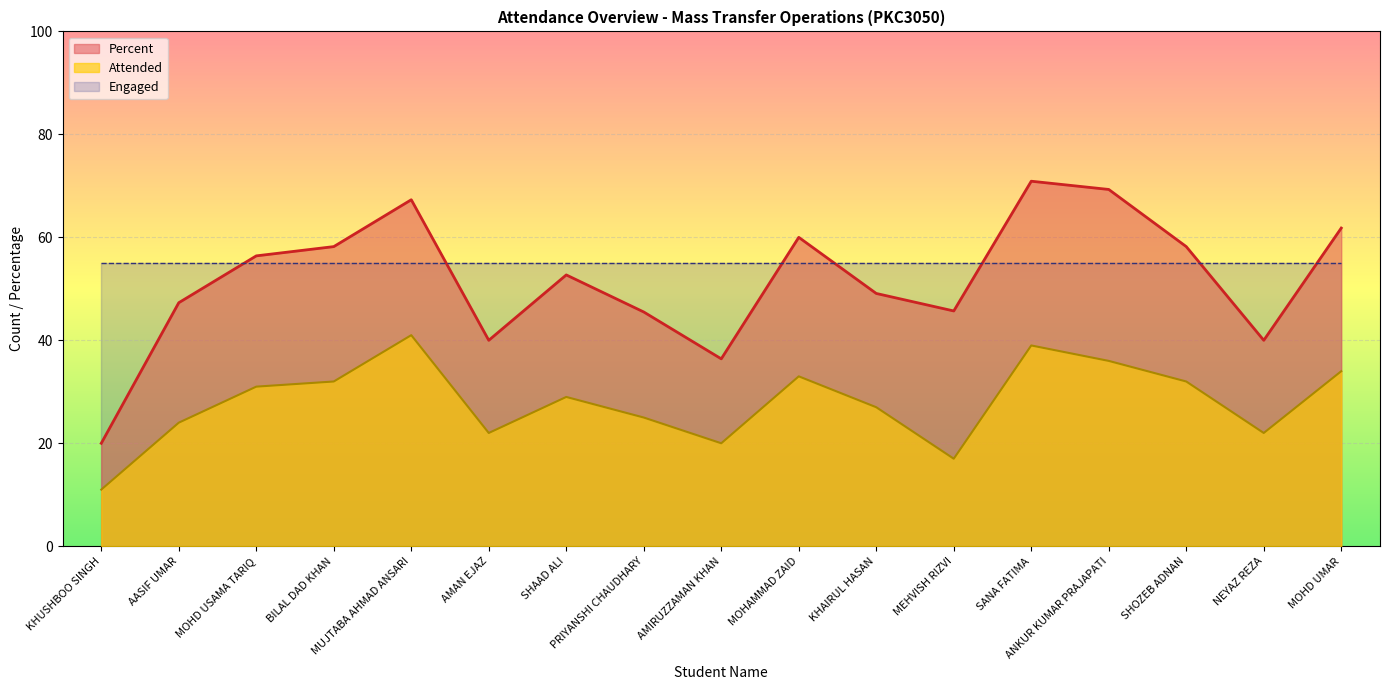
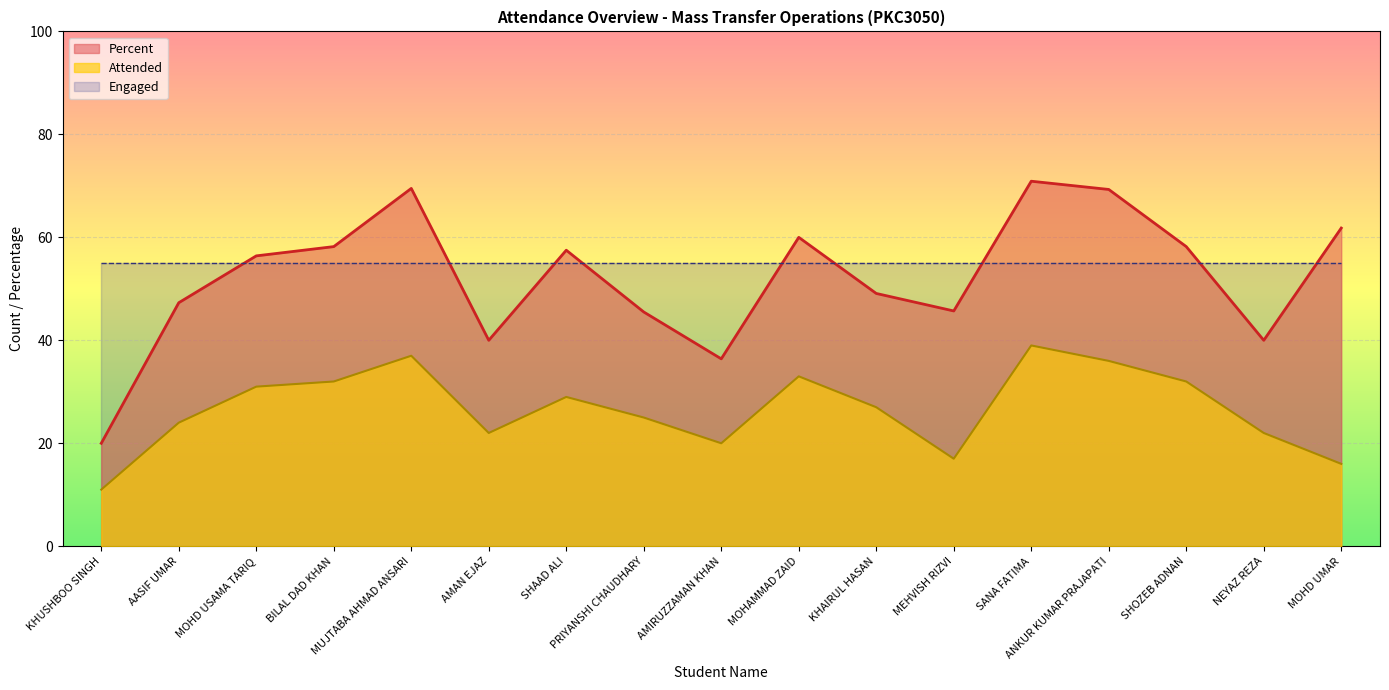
  {
    "Percent": {
      "KHUSHBOO SINGH": 20,
      "AASIF UMAR": 47,
      "MOHD USAMA TARIQ": 56,
      "BILAL DAD KHAN": 58,
-     "MUJTABA AHMAD ANSARI": 67,
+     "MUJTABA AHMAD ANSARI": 70,
      "AMAN EJAZ": 40,
-     "SHAAD ALI": 53,
+     "SHAAD ALI": 58,
      "PRIYANSHI CHAUDHARY": 46,
      "AMIRUZZAMAN KHAN": 36,
      "MOHAMMAD ZAID": 60,
      "KHAIRUL HASAN": 49,
      "MEHVISH RIZVI": 46,
      "SANA FATIMA": 71,
      "ANKUR KUMAR PRAJAPATI": 69,
      "SHOZEB ADNAN": 58,
      "NEYAZ REZA": 40,
      "MOHD UMAR": 62
    },
    "Attended": {
      "KHUSHBOO SINGH": 11,
      "AASIF UMAR": 24,
      "MOHD USAMA TARIQ": 31,
      "BILAL DAD KHAN": 32,
-     "MUJTABA AHMAD ANSARI": 41,
+     "MUJTABA AHMAD ANSARI": 37,
      "AMAN EJAZ": 22,
      "SHAAD ALI": 29,
      "PRIYANSHI CHAUDHARY": 25,
      "AMIRUZZAMAN KHAN": 20,
      "MOHAMMAD ZAID": 33,
      "KHAIRUL HASAN": 27,
      "MEHVISH RIZVI": 17,
      "SANA FATIMA": 39,
      "ANKUR KUMAR PRAJAPATI": 36,
      "SHOZEB ADNAN": 32,
      "NEYAZ REZA": 22,
-     "MOHD UMAR": 34
+     "MOHD UMAR": 16
    },
    "Engaged": {
      "KHUSHBOO SINGH": 55,
      "AASIF UMAR": 55,
      "MOHD USAMA TARIQ": 55,
      "BILAL DAD KHAN": 55,
      "MUJTABA AHMAD ANSARI": 55,
      "AMAN EJAZ": 55,
      "SHAAD ALI": 55,
      "PRIYANSHI CHAUDHARY": 55,
      "AMIRUZZAMAN KHAN": 55,
      "MOHAMMAD ZAID": 55,
      "KHAIRUL HASAN": 55,
      "MEHVISH RIZVI": 55,
      "SANA FATIMA": 55,
      "ANKUR KUMAR PRAJAPATI": 55,
      "SHOZEB ADNAN": 55,
      "NEYAZ REZA": 55,
      "MOHD UMAR": 55
    }
  }
